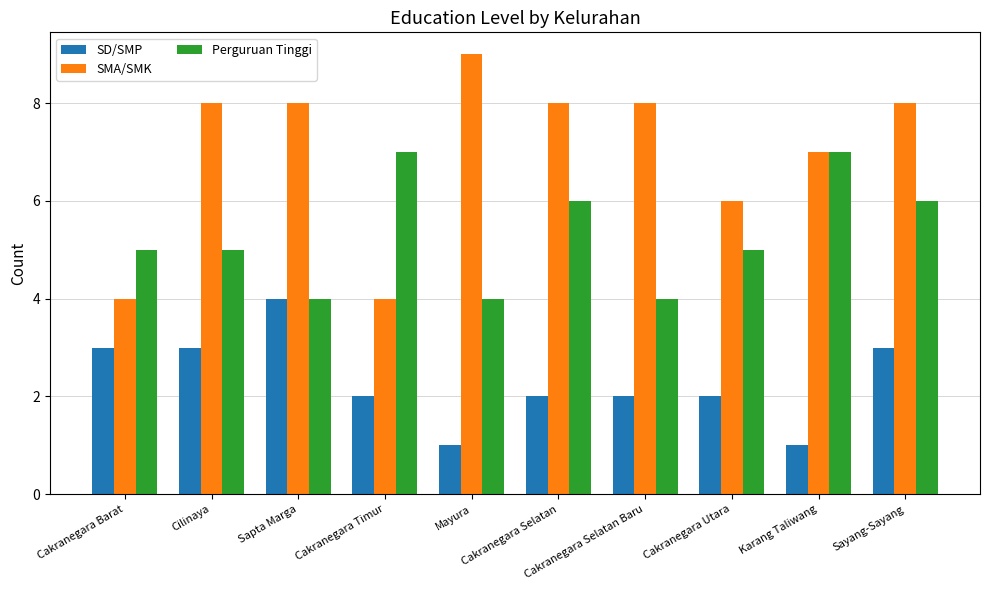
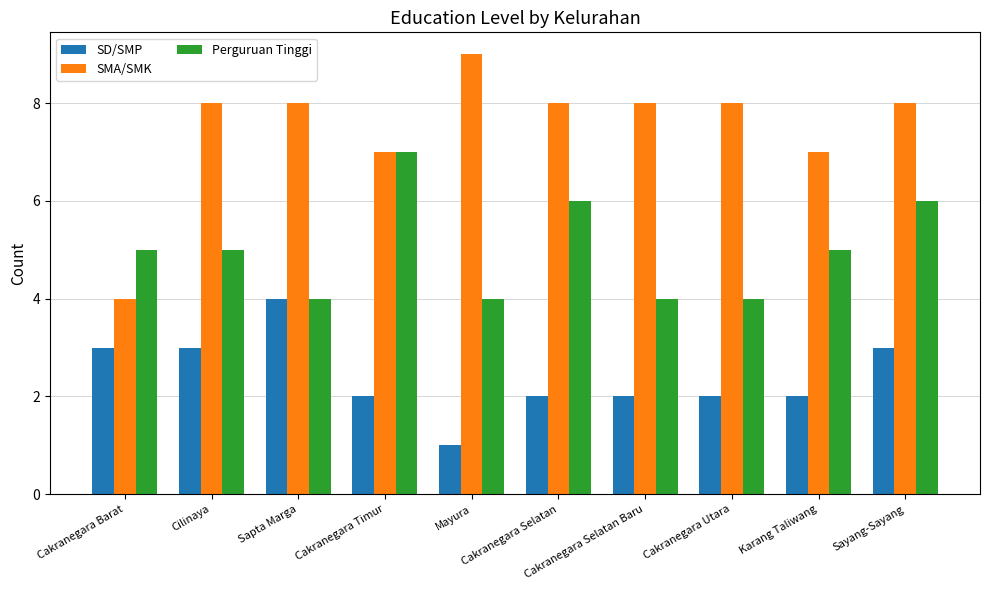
  {
    "SD/SMP": {
      "Cakranegara Barat": 3,
      "Cilinaya": 3,
      "Sapta Marga": 4,
      "Cakranegara Timur": 2,
      "Mayura": 1,
      "Cakranegara Selatan": 2,
      "Cakranegara Selatan Baru": 2,
      "Cakranegara Utara": 2,
-     "Karang Taliwang": 1,
+     "Karang Taliwang": 2,
      "Sayang-Sayang": 3
    },
    "SMA/SMK": {
      "Cakranegara Barat": 4,
      "Cilinaya": 8,
      "Sapta Marga": 8,
-     "Cakranegara Timur": 4,
+     "Cakranegara Timur": 7,
      "Mayura": 9,
      "Cakranegara Selatan": 8,
      "Cakranegara Selatan Baru": 8,
-     "Cakranegara Utara": 6,
+     "Cakranegara Utara": 8,
      "Karang Taliwang": 7,
      "Sayang-Sayang": 8
    },
    "Perguruan Tinggi": {
      "Cakranegara Barat": 5,
      "Cilinaya": 5,
      "Sapta Marga": 4,
      "Cakranegara Timur": 7,
      "Mayura": 4,
      "Cakranegara Selatan": 6,
      "Cakranegara Selatan Baru": 4,
-     "Cakranegara Utara": 5,
-     "Karang Taliwang": 7,
+     "Cakranegara Utara": 4,
+     "Karang Taliwang": 5,
      "Sayang-Sayang": 6
    }
  }
